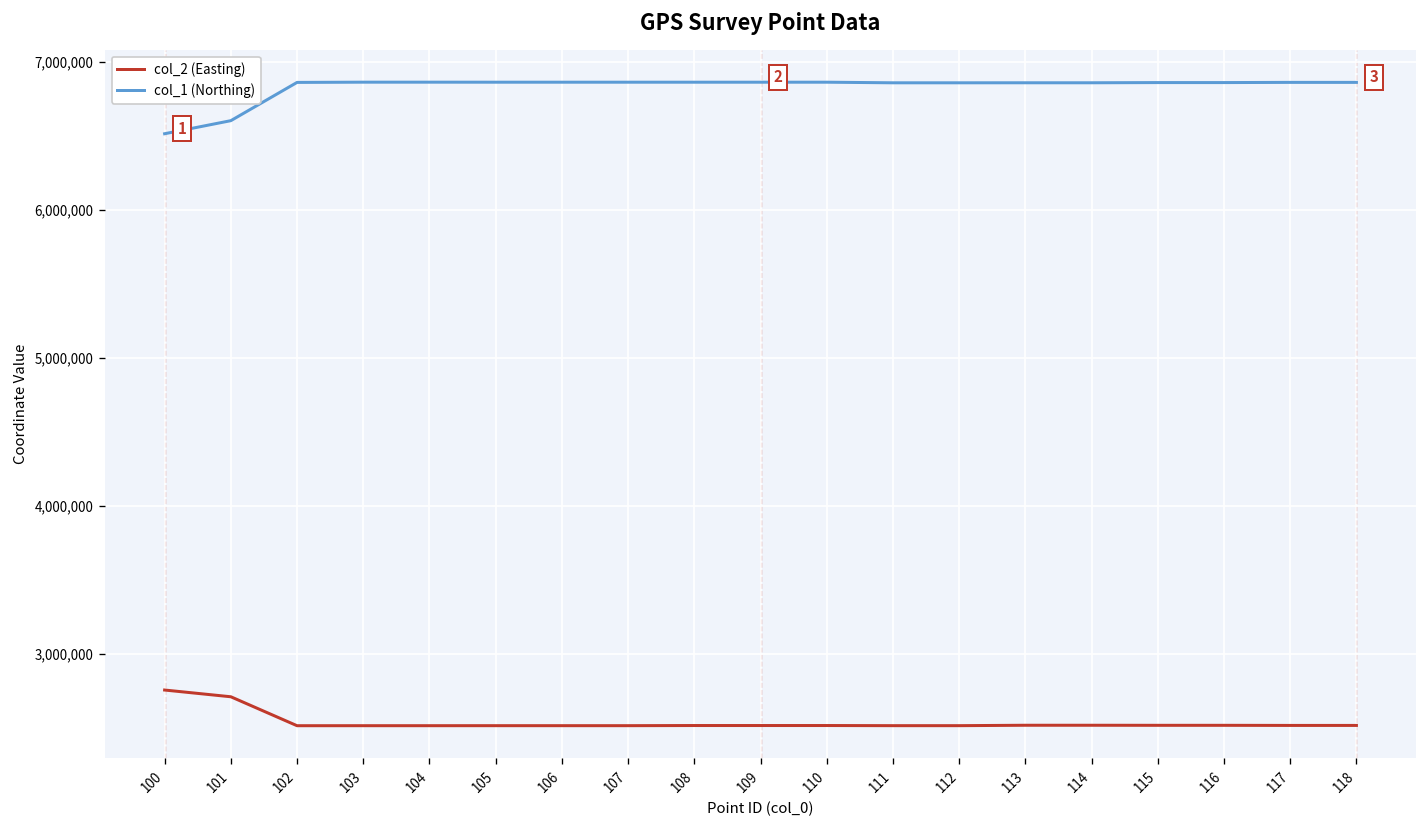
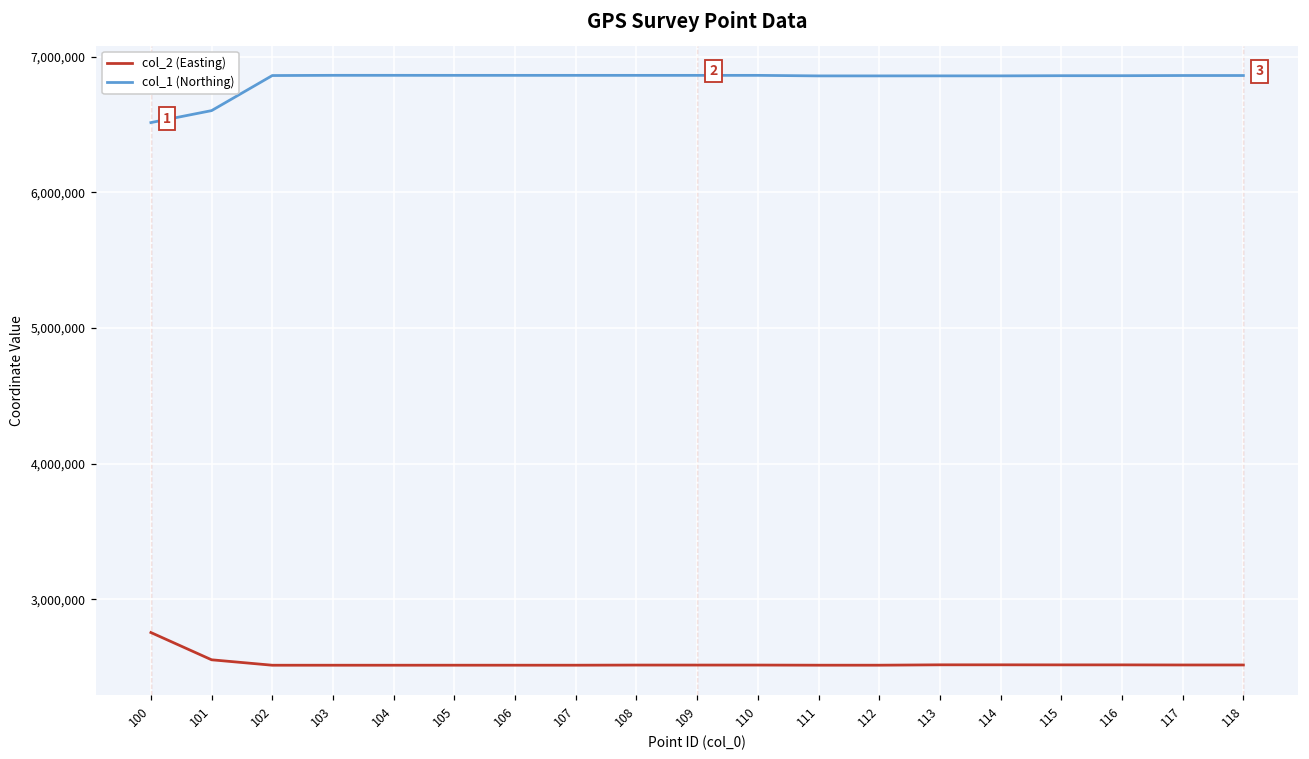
  {
    "col_2 (Easting)": {
      "100": "2,760,000",
-     "101": "2,710,000",
+     "101": "2,560,000",
      "102": "2,520,000",
      "103": "2,520,000",
      "104": "2,520,000",
      "105": "2,520,000",
      "106": "2,520,000",
      "107": "2,520,000",
      "108": "2,520,000",
      "109": "2,520,000",
      "110": "2,520,000",
      "111": "2,520,000",
      "112": "2,520,000",
      "113": "2,520,000",
      "114": "2,520,000",
      "115": "2,520,000",
      "116": "2,520,000",
      "117": "2,520,000",
      "118": "2,520,000"
    },
    "col_1 (Northing)": {
      "101": "6,600,000",
      "102": "6,860,000",
      "103": "6,860,000",
      "104": "6,860,000",
      "105": "6,860,000",
      "106": "6,860,000",
      "107": "6,860,000",
      "108": "6,860,000",
      "110": "6,860,000",
      "111": "6,860,000",
      "112": "6,860,000",
      "113": "6,860,000",
      "114": "6,860,000",
      "115": "6,860,000",
      "116": "6,860,000",
      "117": "6,860,000"
    }
  }
